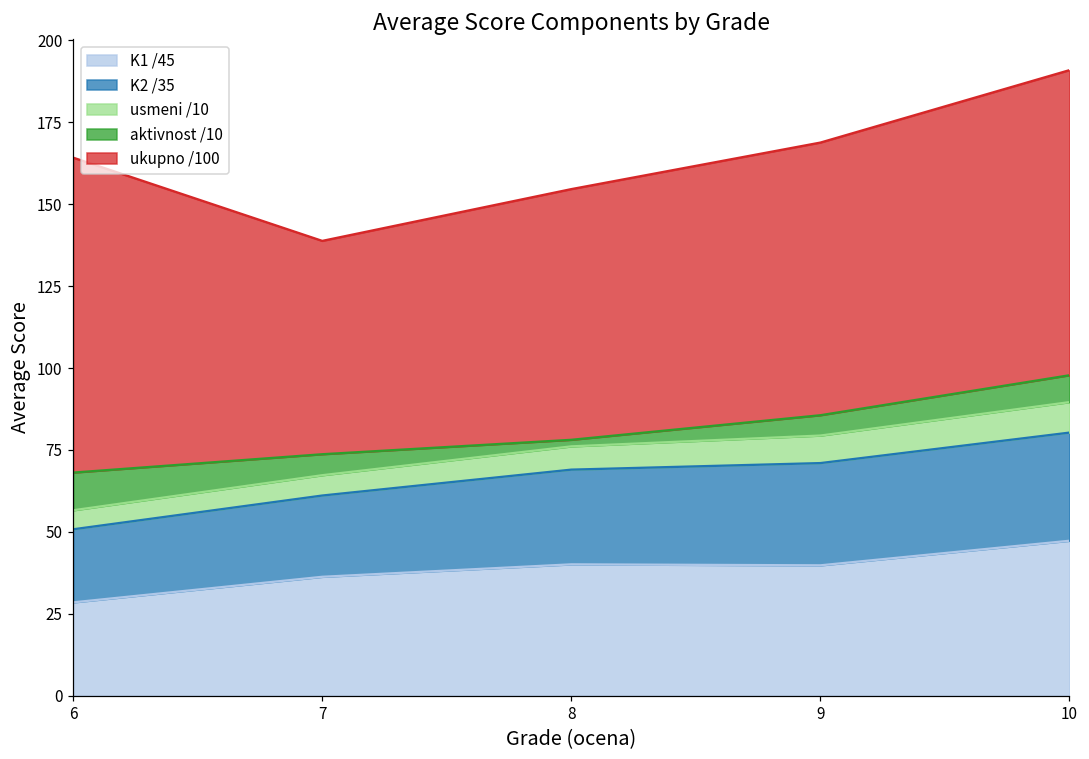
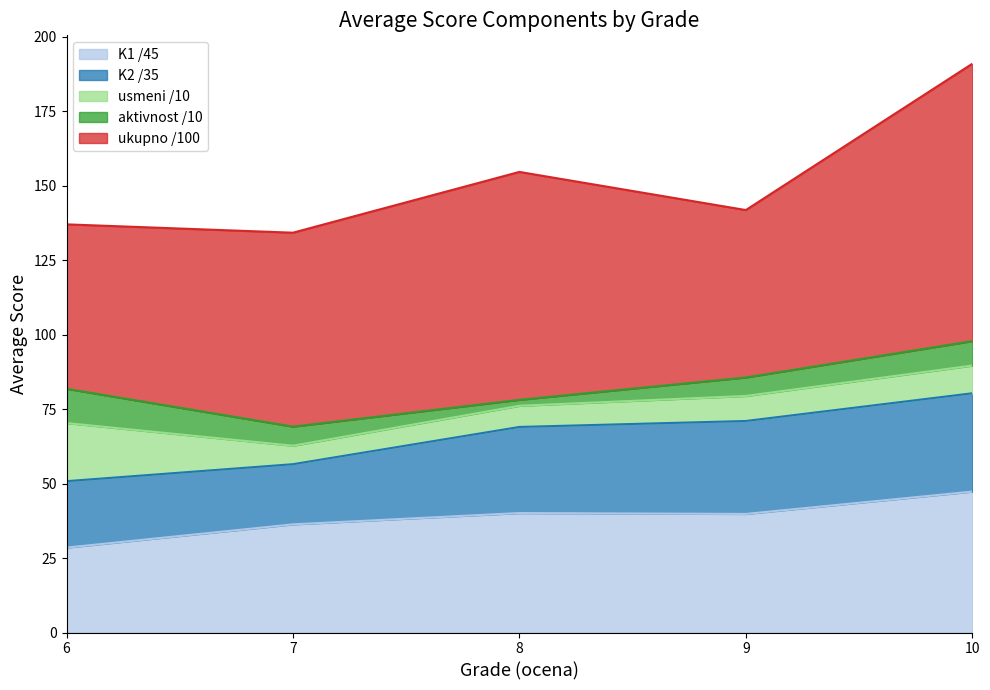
  {
    "K1 /45": {
      "6": 29,
      "7": 36,
      "8": 40,
      "9": 40,
      "10": 47
    },
    "K2 /35": {
      "6": 22,
-     "7": 25,
+     "7": 20,
      "8": 29,
      "9": 31,
      "10": 33
    },
    "usmeni /10": {
-     "6": 6,
+     "6": 20,
      "7": 6,
      "8": 7,
      "9": 8,
      "10": 9
    },
    "aktivnost /10": {
      "6": 12,
      "7": 6,
      "8": 2,
      "9": 6,
      "10": 8
    },
    "ukupno /100": {
-     "6": 96,
+     "6": 55,
      "7": 65,
      "8": 77,
-     "9": 83,
+     "9": 56,
      "10": 93
    }
  }
